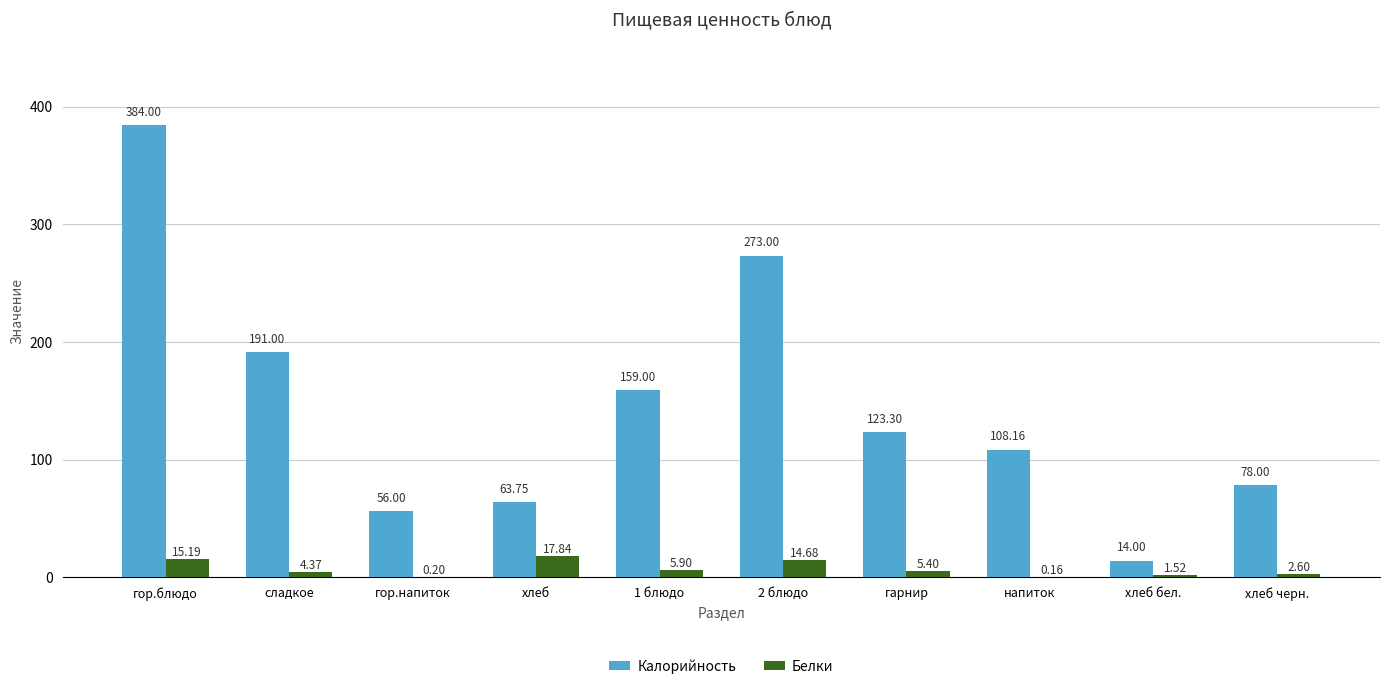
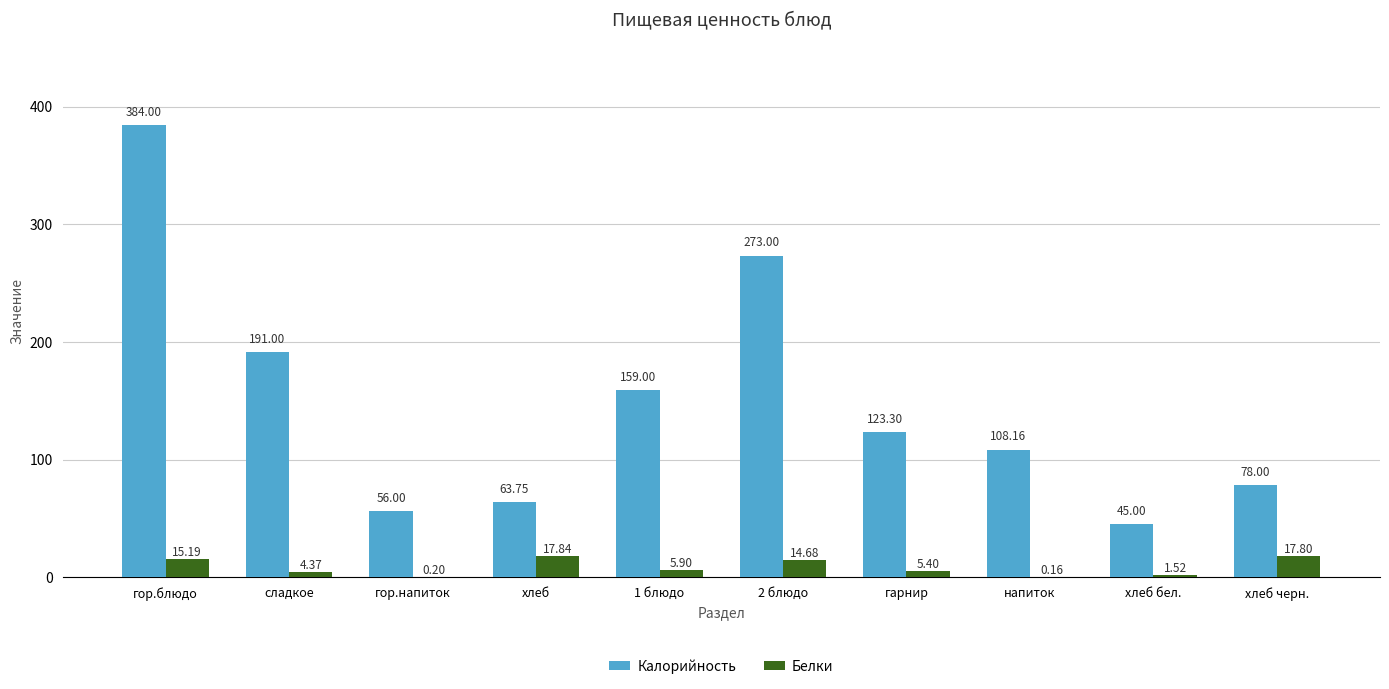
  {
    "Калорийность": {
      "гор.блюдо": 384.00,
      "сладкое": 191.00,
      "гор.напиток": 56.00,
      "хлеб": 63.75,
      "1 блюдо": 159.00,
      "2 блюдо": 273.00,
      "гарнир": 123.30,
      "напиток": 108.16,
-     "хлеб бел.": 14.00,
+     "хлеб бел.": 45.00,
      "хлеб черн.": 78.00
    },
    "Белки": {
      "гор.блюдо": 15.19,
      "сладкое": 4.37,
      "гор.напиток": 0.20,
      "хлеб": 17.84,
      "1 блюдо": 5.90,
      "2 блюдо": 14.68,
      "гарнир": 5.40,
      "напиток": 0.16,
      "хлеб бел.": 1.52,
-     "хлеб черн.": 2.60
+     "хлеб черн.": 17.80
    }
  }
